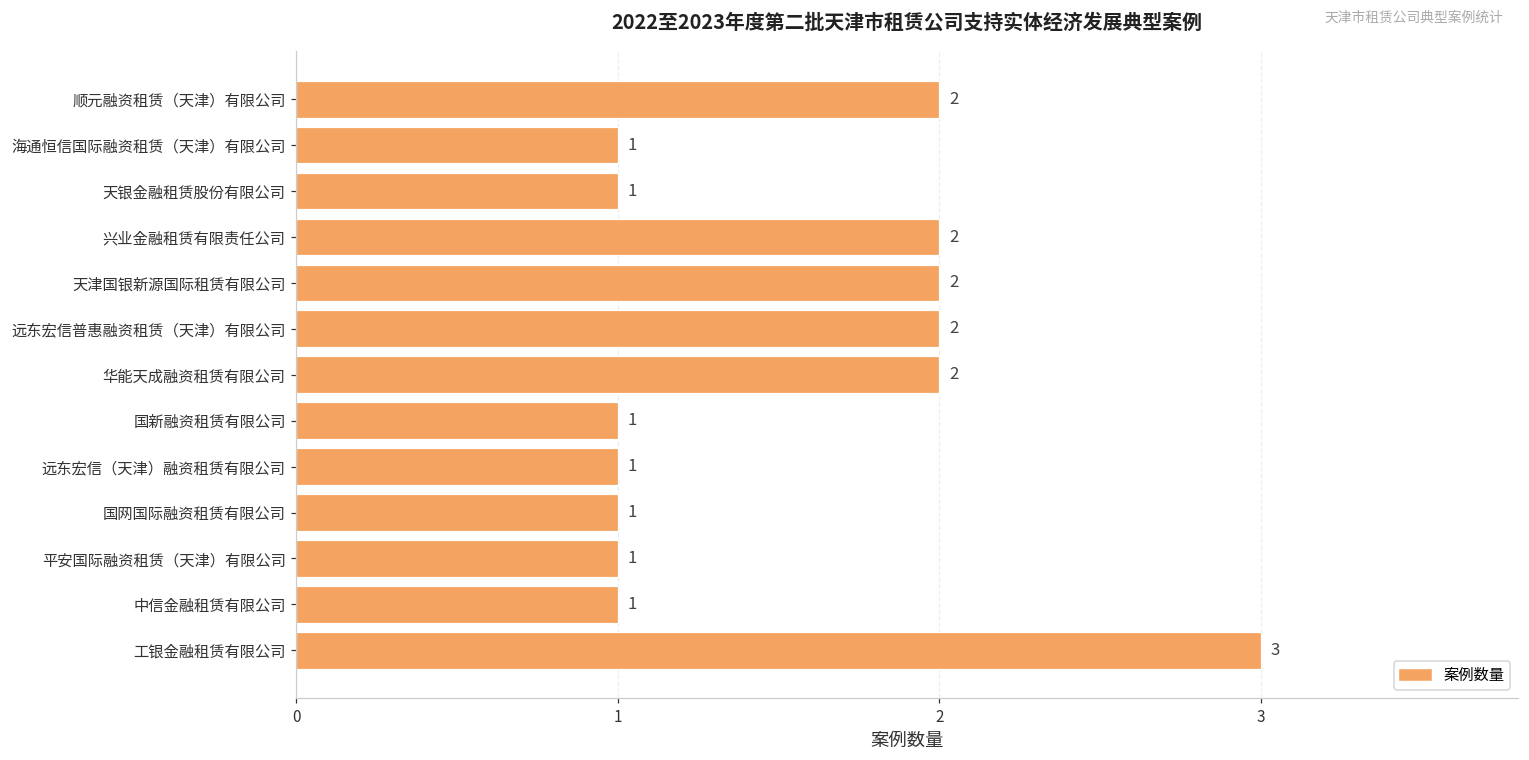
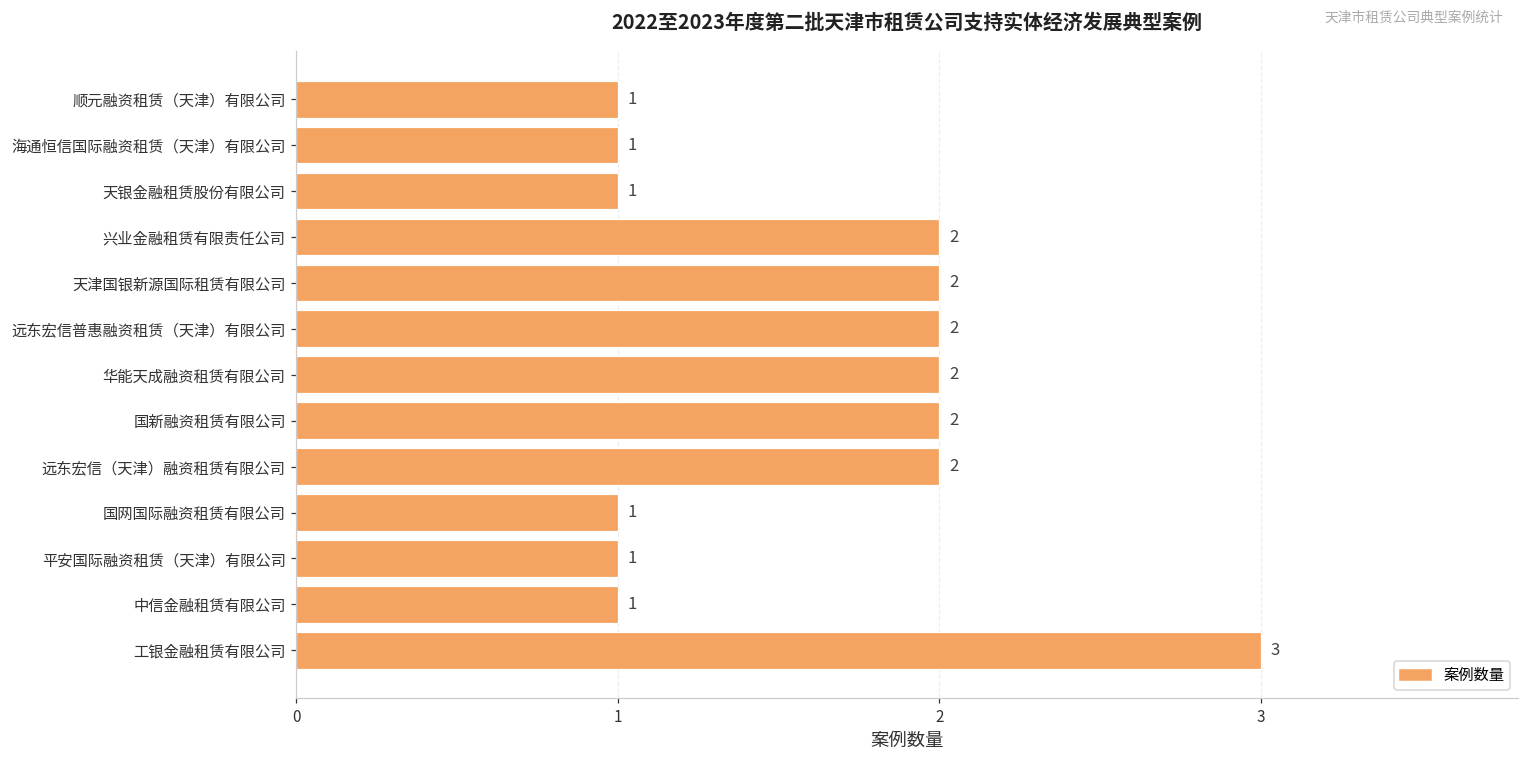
  {
-   "顺元融资租赁（天津）有限公司": 2,
+   "顺元融资租赁（天津）有限公司": 1,
    "海通恒信国际融资租赁（天津）有限公司": 1,
    "天银金融租赁股份有限公司": 1,
    "兴业金融租赁有限责任公司": 2,
    "天津国银新源国际租赁有限公司": 2,
    "远东宏信普惠融资租赁（天津）有限公司": 2,
    "华能天成融资租赁有限公司": 2,
-   "国新融资租赁有限公司": 1,
-   "远东宏信（天津）融资租赁有限公司": 1,
+   "国新融资租赁有限公司": 2,
+   "远东宏信（天津）融资租赁有限公司": 2,
    "国网国际融资租赁有限公司": 1,
    "平安国际融资租赁（天津）有限公司": 1,
    "中信金融租赁有限公司": 1,
    "工银金融租赁有限公司": 3
  }
